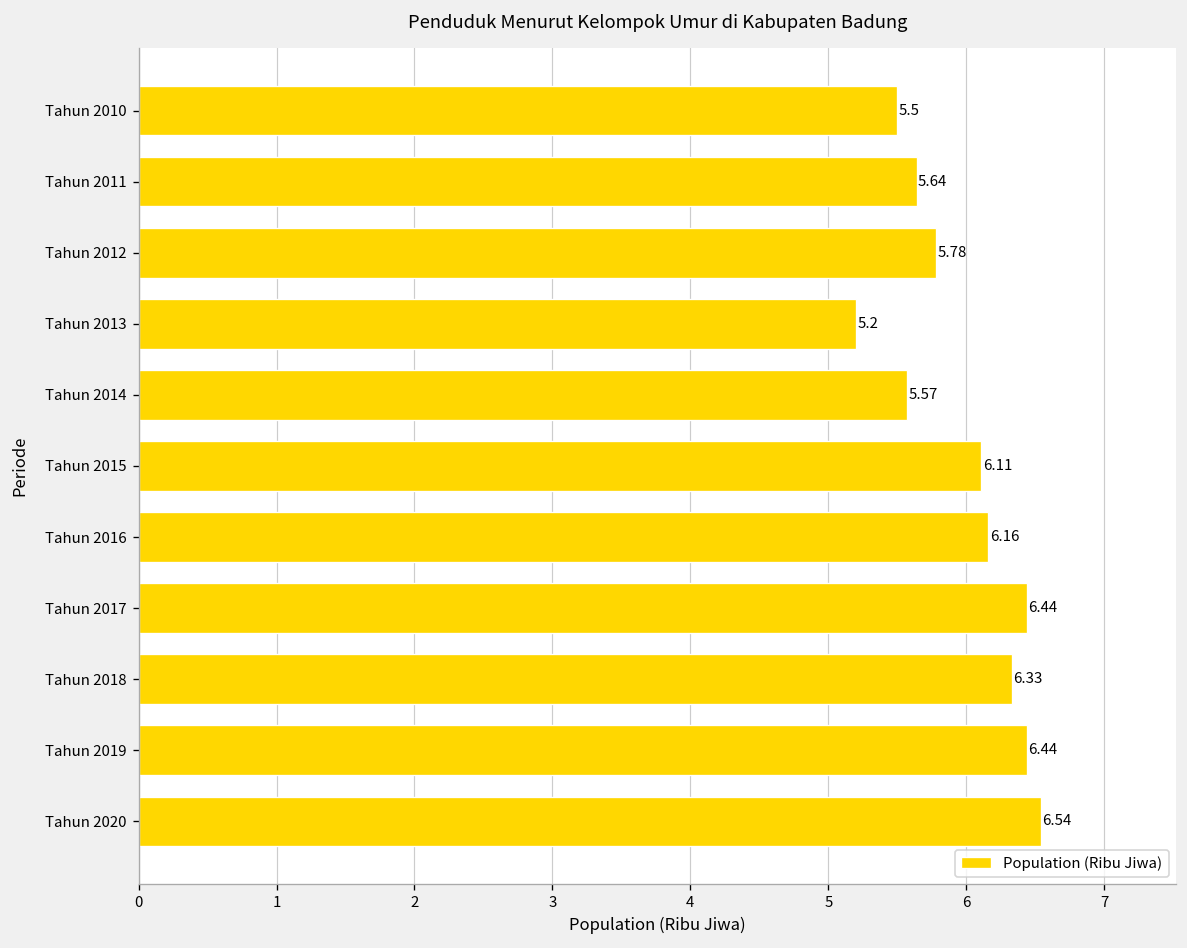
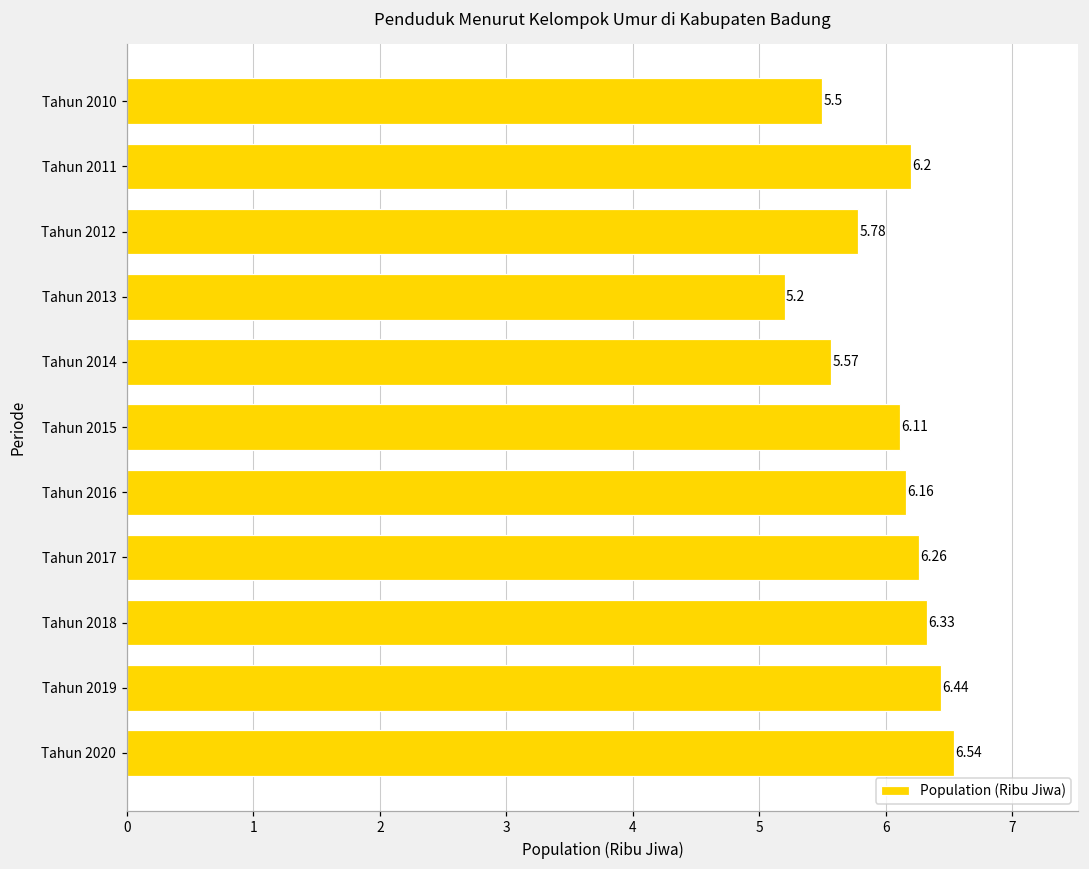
  {
    "Tahun 2010": 5.5,
-   "Tahun 2011": 5.64,
+   "Tahun 2011": 6.2,
    "Tahun 2012": 5.78,
    "Tahun 2013": 5.2,
    "Tahun 2014": 5.57,
    "Tahun 2015": 6.11,
    "Tahun 2016": 6.16,
-   "Tahun 2017": 6.44,
+   "Tahun 2017": 6.26,
    "Tahun 2018": 6.33,
    "Tahun 2019": 6.44,
    "Tahun 2020": 6.54
  }
